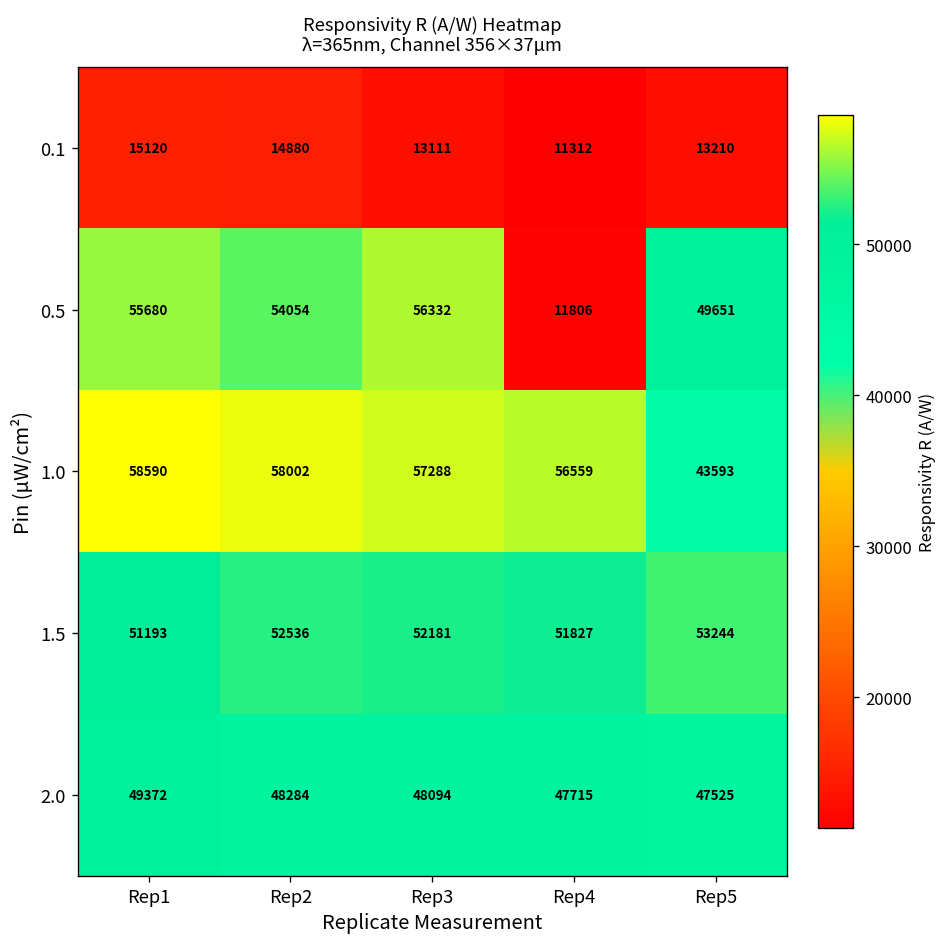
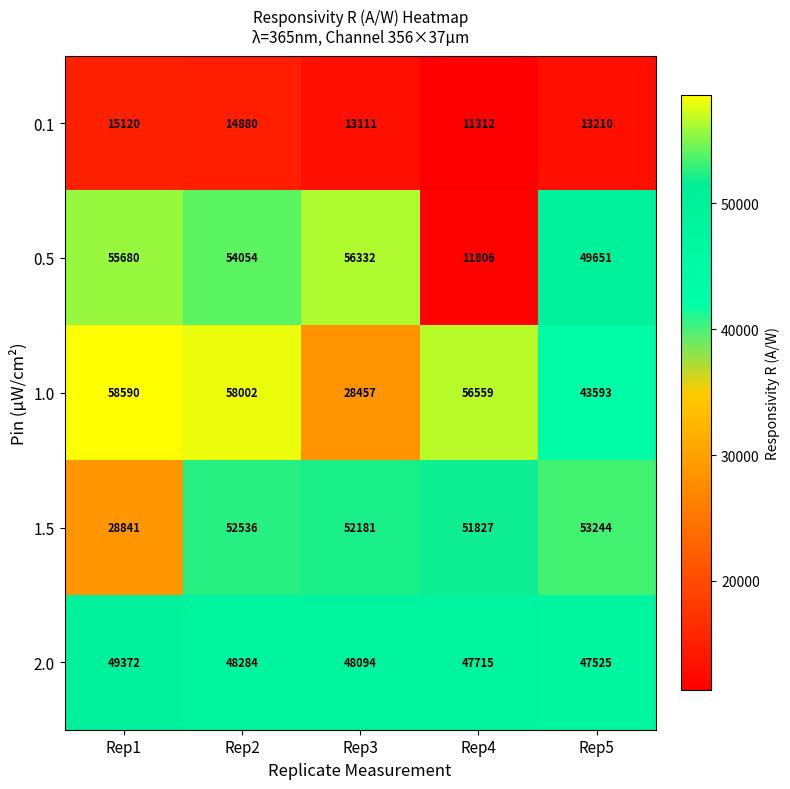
  {
    "0.1": {
      "Rep1": 15120,
      "Rep2": 14880,
      "Rep3": 13111,
      "Rep4": 11312,
      "Rep5": 13210
    },
    "0.5": {
      "Rep1": 55680,
      "Rep2": 54054,
      "Rep3": 56332,
      "Rep4": 11806,
      "Rep5": 49651
    },
    "1.0": {
      "Rep1": 58590,
      "Rep2": 58002,
-     "Rep3": 57288,
+     "Rep3": 28457,
      "Rep4": 56559,
      "Rep5": 43593
    },
    "1.5": {
-     "Rep1": 51193,
+     "Rep1": 28841,
      "Rep2": 52536,
      "Rep3": 52181,
      "Rep4": 51827,
      "Rep5": 53244
    },
    "2.0": {
      "Rep1": 49372,
      "Rep2": 48284,
      "Rep3": 48094,
      "Rep4": 47715,
      "Rep5": 47525
    }
  }
